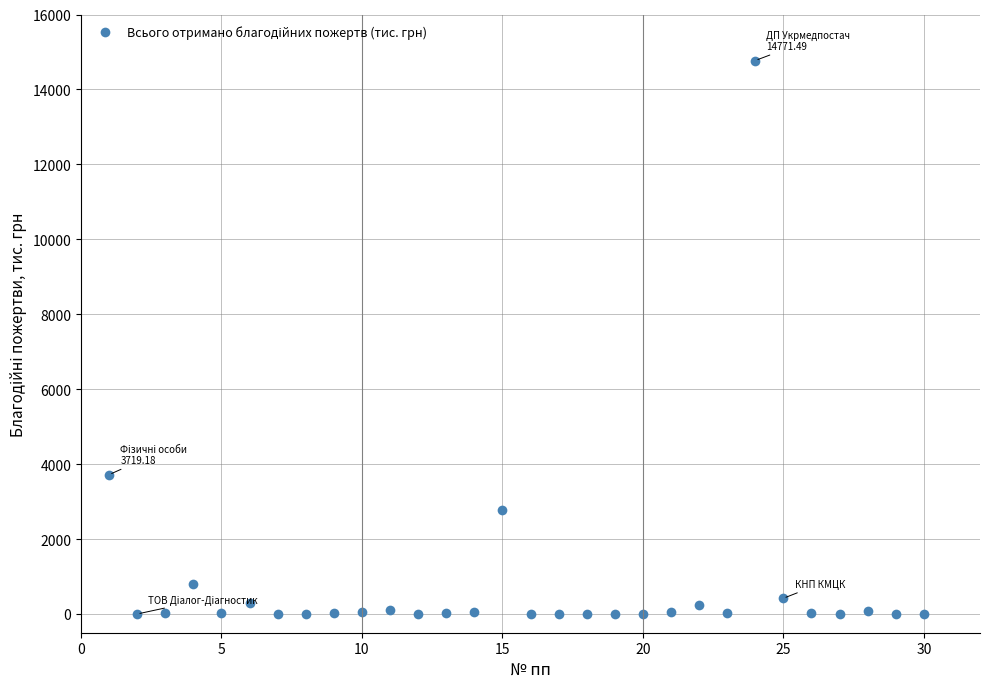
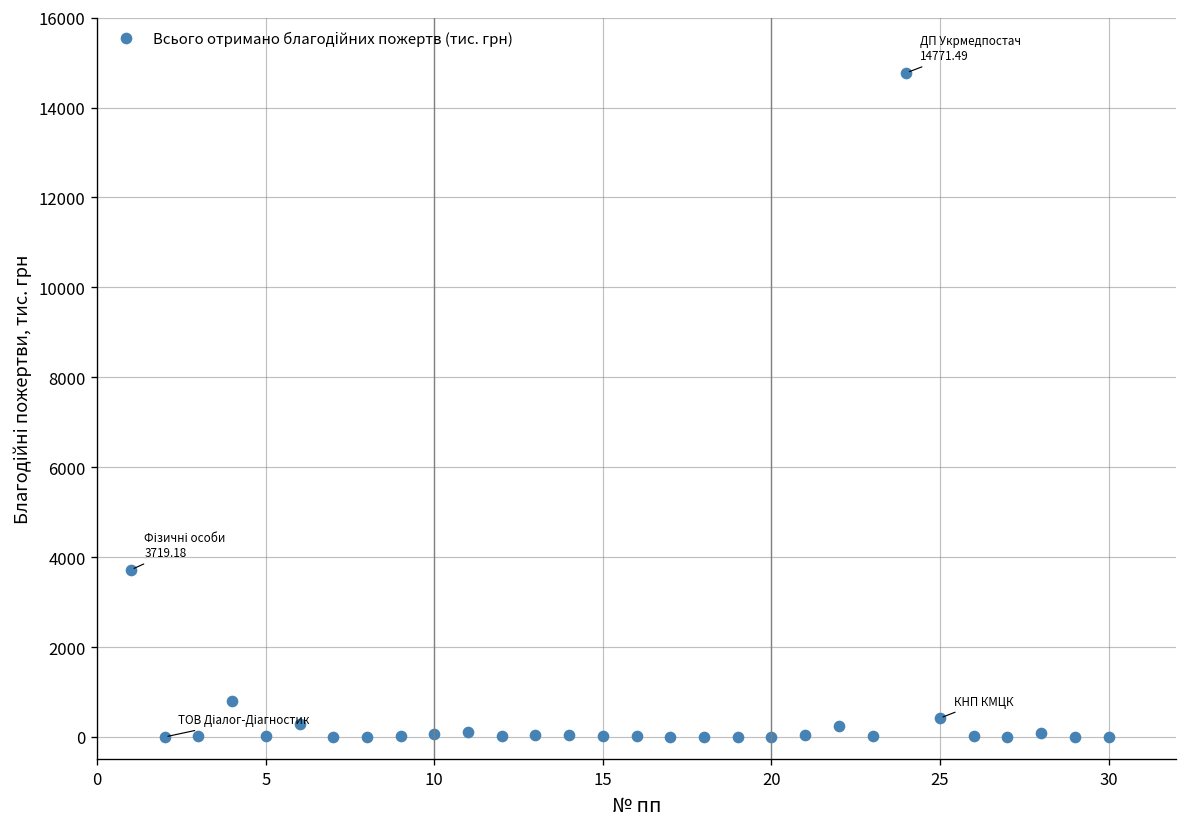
  {
    "5": 0,
    "10": 100,
-   "15": 2800,
+   "15": 0,
    "20": 0,
    "25": 400,
    "30": 0
  }
